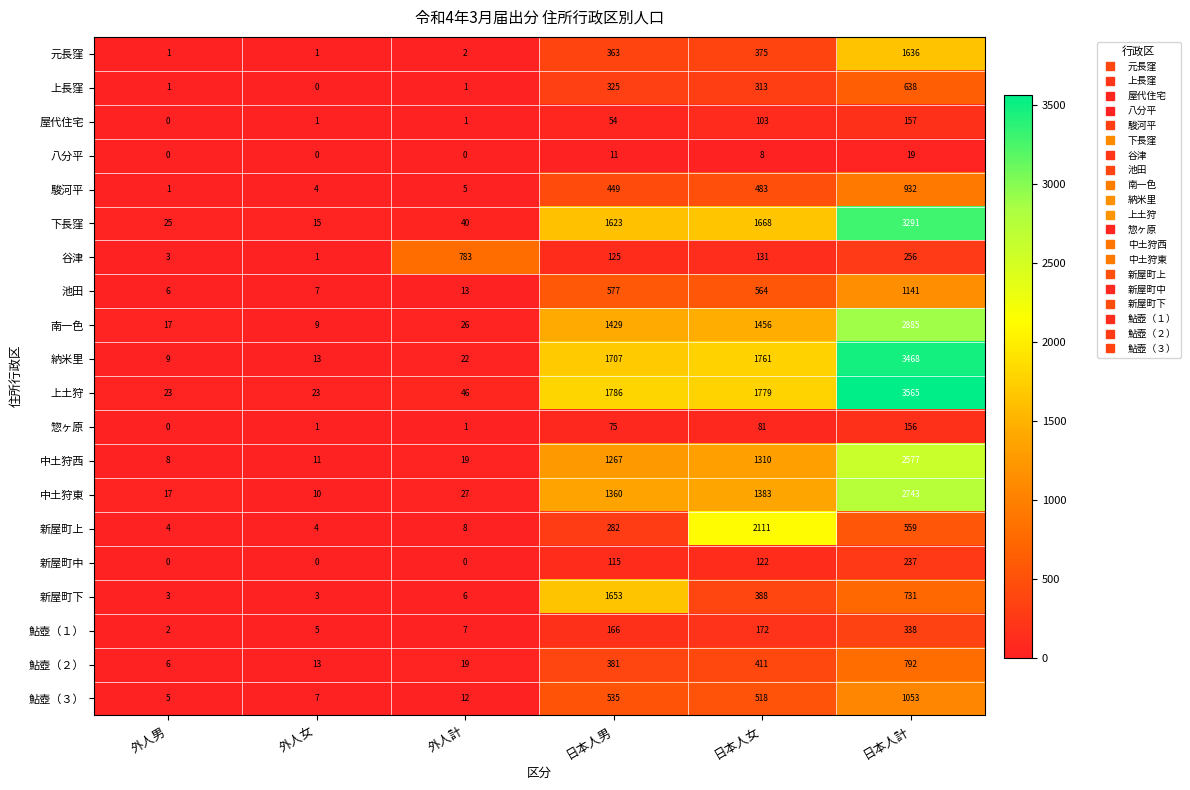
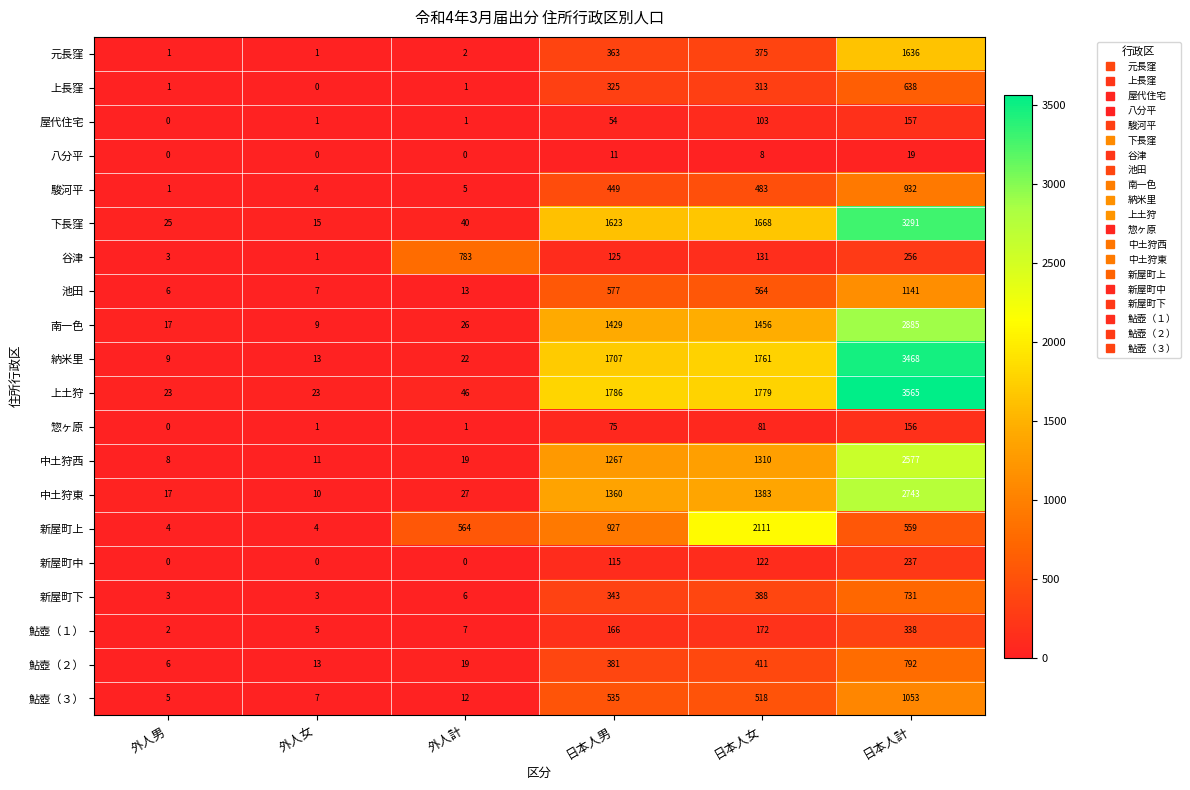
  {
    "元長窪": {
      "外人男": 1,
      "外人女": 1,
      "外人計": 2,
      "日本人男": 363,
      "日本人女": 375,
      "日本人計": 1636
    },
    "上長窪": {
      "外人男": 1,
      "外人女": 0,
      "外人計": 1,
      "日本人男": 325,
      "日本人女": 313,
      "日本人計": 638
    },
    "屋代住宅": {
      "外人男": 0,
      "外人女": 1,
      "外人計": 1,
      "日本人男": 54,
      "日本人女": 103,
      "日本人計": 157
    },
    "八分平": {
      "外人男": 0,
      "外人女": 0,
      "外人計": 0,
      "日本人男": 11,
      "日本人女": 8,
      "日本人計": 19
    },
    "駿河平": {
      "外人男": 1,
      "外人女": 4,
      "外人計": 5,
      "日本人男": 449,
      "日本人女": 483,
      "日本人計": 932
    },
    "下長窪": {
      "外人男": 25,
      "外人女": 15,
      "外人計": 40,
      "日本人男": 1623,
      "日本人女": 1668,
      "日本人計": 3291
    },
    "谷津": {
      "外人男": 3,
      "外人女": 1,
      "外人計": 783,
      "日本人男": 125,
      "日本人女": 131,
      "日本人計": 256
    },
    "池田": {
      "外人男": 6,
      "外人女": 7,
      "外人計": 13,
      "日本人男": 577,
      "日本人女": 564,
      "日本人計": 1141
    },
    "南一色": {
      "外人男": 17,
      "外人女": 9,
      "外人計": 26,
      "日本人男": 1429,
      "日本人女": 1456,
      "日本人計": 2885
    },
    "納米里": {
      "外人男": 9,
      "外人女": 13,
      "外人計": 22,
      "日本人男": 1707,
      "日本人女": 1761,
      "日本人計": 3468
    },
    "上土狩": {
      "外人男": 23,
      "外人女": 23,
      "外人計": 46,
      "日本人男": 1786,
      "日本人女": 1779,
      "日本人計": 3565
    },
    "惣ヶ原": {
      "外人男": 0,
      "外人女": 1,
      "外人計": 1,
      "日本人男": 75,
      "日本人女": 81,
      "日本人計": 156
    },
    "中土狩西": {
      "外人男": 8,
      "外人女": 11,
      "外人計": 19,
      "日本人男": 1267,
      "日本人女": 1310,
      "日本人計": 2577
    },
    "中土狩東": {
      "外人男": 17,
      "外人女": 10,
      "外人計": 27,
      "日本人男": 1360,
      "日本人女": 1383,
      "日本人計": 2743
    },
    "新屋町上": {
      "外人男": 4,
      "外人女": 4,
-     "外人計": 8,
-     "日本人男": 282,
+     "外人計": 564,
+     "日本人男": 927,
      "日本人女": 2111,
      "日本人計": 559
    },
    "新屋町中": {
      "外人男": 0,
      "外人女": 0,
      "外人計": 0,
      "日本人男": 115,
      "日本人女": 122,
      "日本人計": 237
    },
    "新屋町下": {
      "外人男": 3,
      "外人女": 3,
      "外人計": 6,
-     "日本人男": 1653,
+     "日本人男": 343,
      "日本人女": 388,
      "日本人計": 731
    },
    "鮎壺（１）": {
      "外人男": 2,
      "外人女": 5,
      "外人計": 7,
      "日本人男": 166,
      "日本人女": 172,
      "日本人計": 338
    },
    "鮎壺（２）": {
      "外人男": 6,
      "外人女": 13,
      "外人計": 19,
      "日本人男": 381,
      "日本人女": 411,
      "日本人計": 792
    },
    "鮎壺（３）": {
      "外人男": 5,
      "外人女": 7,
      "外人計": 12,
      "日本人男": 535,
      "日本人女": 518,
      "日本人計": 1053
    }
  }
